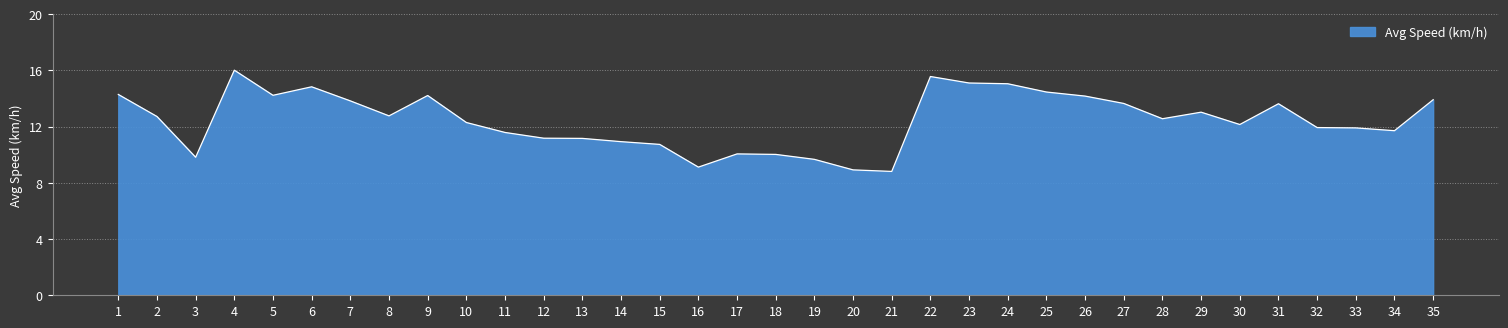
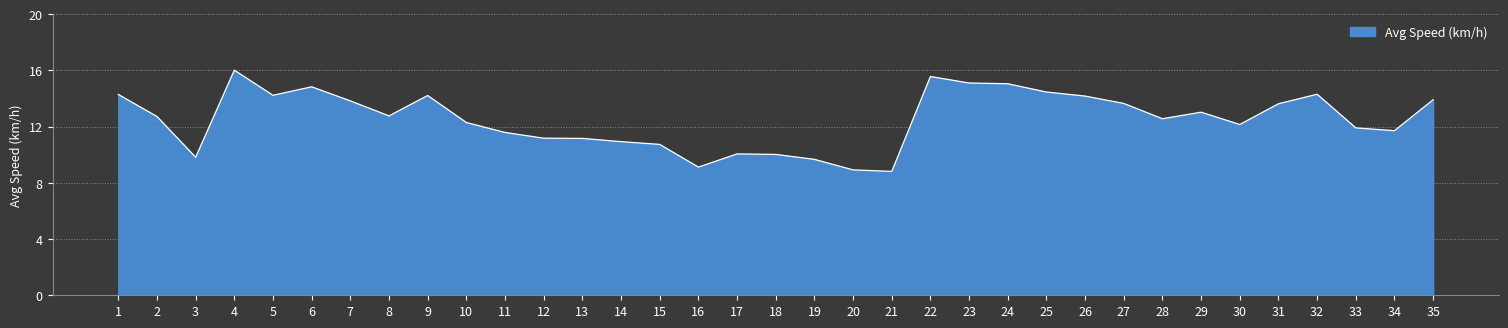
  {
    "1": 14.3,
    "2": 12.7,
    "3": 9.8,
    "4": 16.0,
    "5": 14.2,
    "6": 14.8,
    "7": 13.8,
    "8": 12.8,
    "9": 14.2,
    "10": 12.3,
    "11": 11.6,
    "12": 11.2,
    "13": 11.2,
    "14": 10.9,
    "15": 10.7,
    "16": 9.1,
    "17": 10.1,
    "18": 10.0,
    "19": 9.7,
    "20": 8.9,
    "21": 8.8,
    "22": 15.6,
    "23": 15.1,
    "24": 15.0,
    "25": 14.5,
    "26": 14.2,
    "27": 13.6,
    "28": 12.6,
    "29": 13.0,
    "30": 12.1,
    "31": 13.6,
-   "32": 11.9,
+   "32": 14.3,
    "33": 11.9,
    "34": 11.7,
    "35": 13.9
  }
